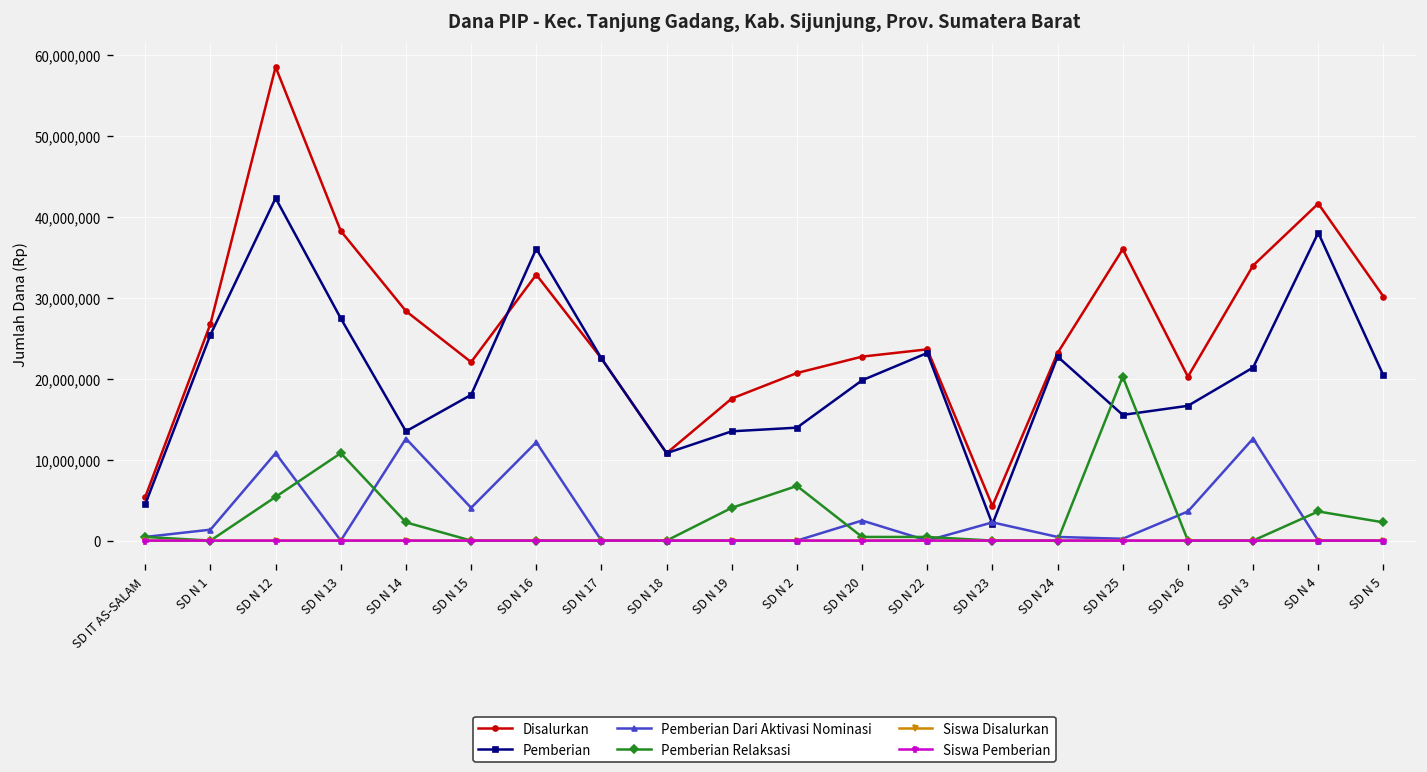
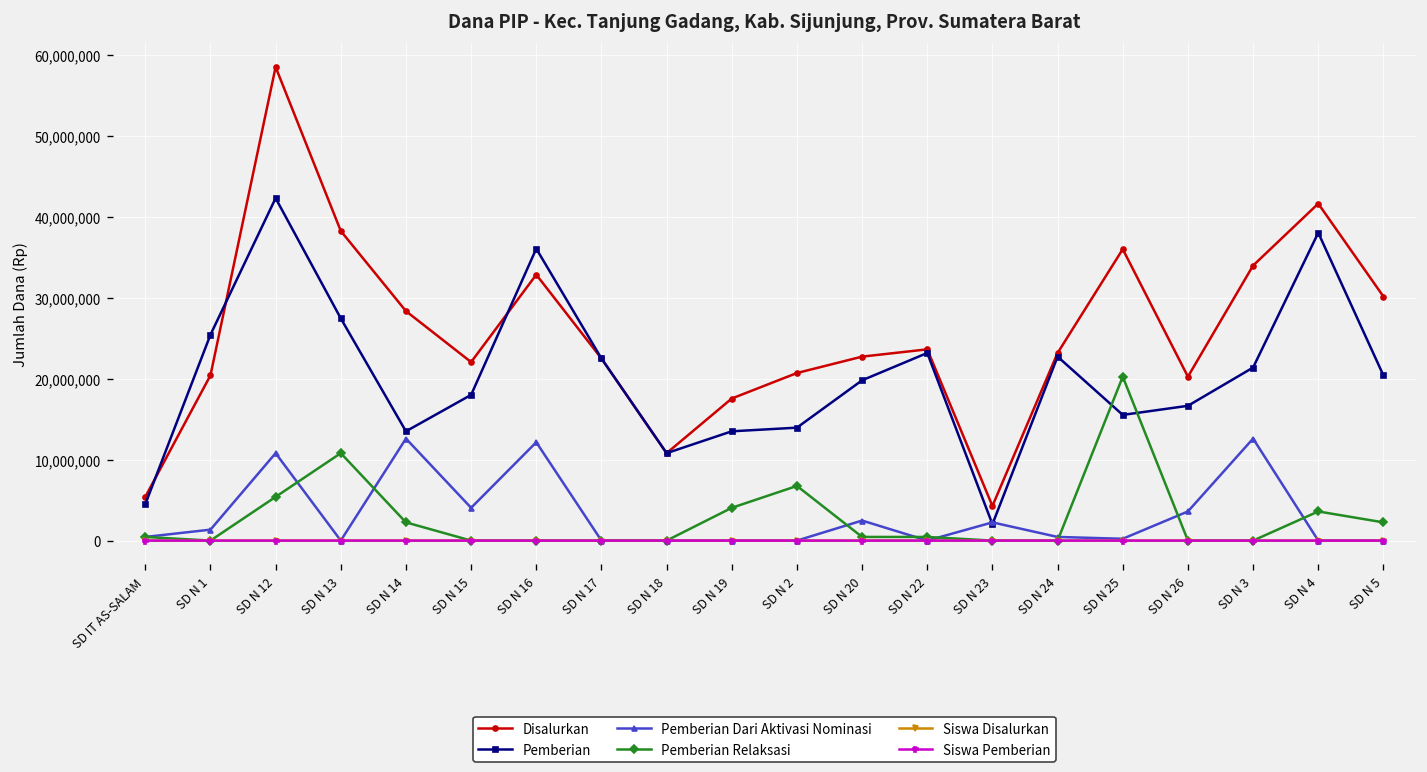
  {
    "Disalurkan": {
      "SD IT AS-SALAM": "5,000,000",
-     "SD N 1": "27,000,000",
+     "SD N 1": "20,000,000",
      "SD N 12": "59,000,000",
      "SD N 13": "38,000,000",
      "SD N 14": "28,000,000",
      "SD N 15": "22,000,000",
      "SD N 16": "33,000,000",
      "SD N 19": "18,000,000",
      "SD N 2": "21,000,000",
      "SD N 20": "23,000,000",
      "SD N 22": "24,000,000",
      "SD N 23": "4,000,000",
      "SD N 24": "23,000,000",
      "SD N 25": "36,000,000",
      "SD N 26": "20,000,000",
      "SD N 3": "34,000,000",
      "SD N 4": "42,000,000",
      "SD N 5": "30,000,000"
    },
    "Pemberian": {
      "SD IT AS-SALAM": "5,000,000",
      "SD N 1": "25,000,000",
      "SD N 12": "42,000,000",
      "SD N 13": "27,000,000",
      "SD N 14": "14,000,000",
      "SD N 15": "18,000,000",
      "SD N 16": "36,000,000",
      "SD N 19": "14,000,000",
      "SD N 2": "14,000,000",
      "SD N 20": "20,000,000",
      "SD N 22": "23,000,000",
      "SD N 24": "23,000,000",
      "SD N 25": "16,000,000",
      "SD N 26": "17,000,000",
      "SD N 3": "21,000,000",
      "SD N 4": "38,000,000",
      "SD N 5": "20,000,000"
    },
    "Pemberian Dari Aktivasi Nominasi": {
      "SD N 1": "1,000,000",
      "SD N 12": "11,000,000",
      "SD N 14": "13,000,000",
      "SD N 15": "4,000,000",
      "SD N 16": "12,000,000",
      "SD N 20": "2,000,000",
      "SD N 24": "0",
      "SD N 26": "4,000,000",
      "SD N 3": "13,000,000"
    },
    "Pemberian Relaksasi": {
      "SD N 12": "5,000,000",
      "SD N 13": "11,000,000",
      "SD N 14": "2,000,000",
      "SD N 19": "4,000,000",
      "SD N 2": "7,000,000",
      "SD N 20": "0",
      "SD N 22": "0",
      "SD N 25": "20,000,000",
      "SD N 4": "4,000,000",
      "SD N 5": "2,000,000"
    },
    "Siswa Pemberian": {
      "SD IT AS-SALAM": "0",
      "SD N 12": "0",
      "SD N 14": "0",
      "SD N 20": "0"
    }
  }
